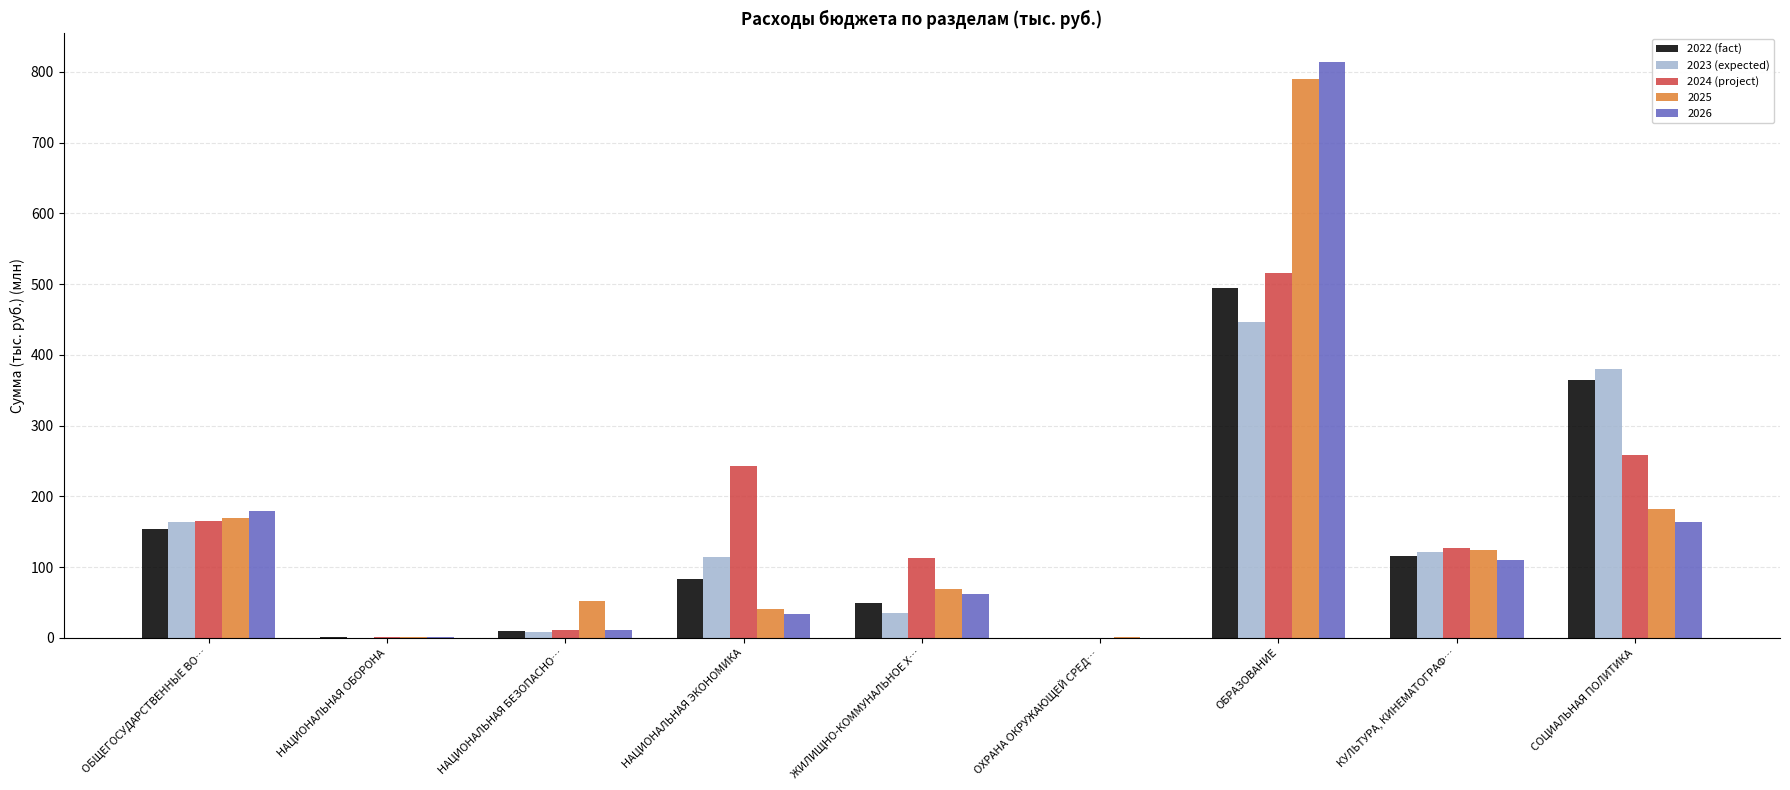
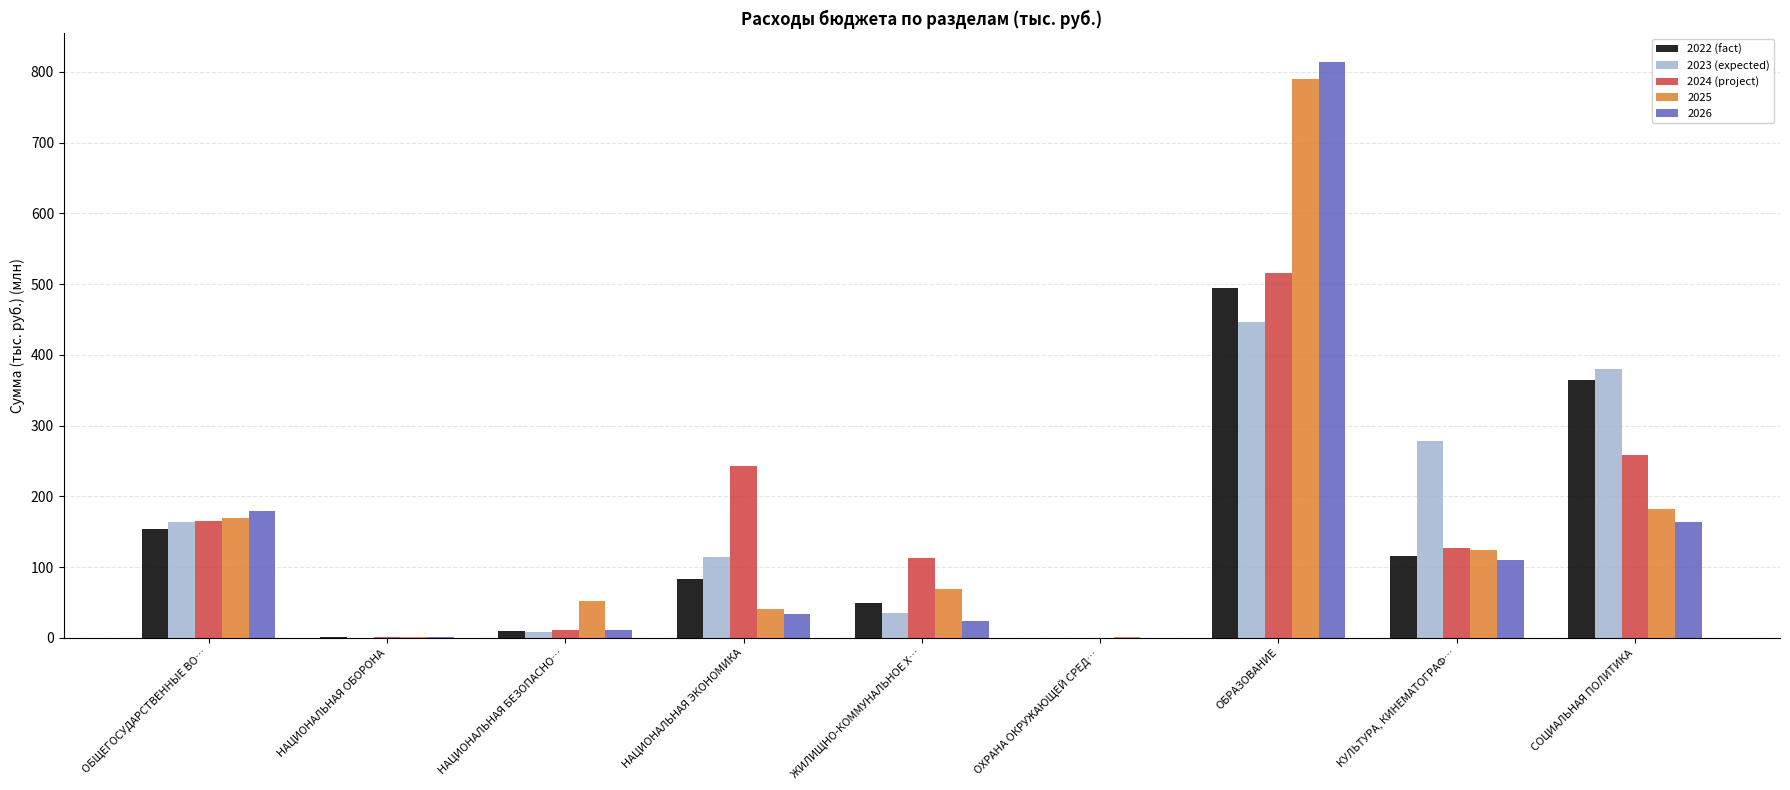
  {
    "2022 (fact)": {
      "ОБЩЕГОСУДАРСТВЕННЫЕ ВО…": 150,
      "НАЦИОНАЛЬНАЯ БЕЗОПАСНО…": 10,
      "НАЦИОНАЛЬНАЯ ЭКОНОМИКА": 80,
      "ЖИЛИЩНО-КОММУНАЛЬНОЕ Х…": 50,
      "ОБРАЗОВАНИЕ": 490,
      "КУЛЬТУРА, КИНЕМАТОГРАФ…": 120,
      "СОЦИАЛЬНАЯ ПОЛИТИКА": 360
    },
    "2023 (expected)": {
      "ОБЩЕГОСУДАРСТВЕННЫЕ ВО…": 160,
      "НАЦИОНАЛЬНАЯ ОБОРОНА": 0,
      "НАЦИОНАЛЬНАЯ БЕЗОПАСНО…": 10,
      "НАЦИОНАЛЬНАЯ ЭКОНОМИКА": 110,
      "ЖИЛИЩНО-КОММУНАЛЬНОЕ Х…": 30,
      "ОХРАНА ОКРУЖАЮЩЕЙ СРЕД…": 0,
      "ОБРАЗОВАНИЕ": 450,
-     "КУЛЬТУРА, КИНЕМАТОГРАФ…": 120,
+     "КУЛЬТУРА, КИНЕМАТОГРАФ…": 280,
      "СОЦИАЛЬНАЯ ПОЛИТИКА": 380
    },
    "2024 (project)": {
      "ОБЩЕГОСУДАРСТВЕННЫЕ ВО…": 160,
      "НАЦИОНАЛЬНАЯ БЕЗОПАСНО…": 10,
      "НАЦИОНАЛЬНАЯ ЭКОНОМИКА": 240,
      "ЖИЛИЩНО-КОММУНАЛЬНОЕ Х…": 110,
      "ОБРАЗОВАНИЕ": 520,
      "КУЛЬТУРА, КИНЕМАТОГРАФ…": 130,
      "СОЦИАЛЬНАЯ ПОЛИТИКА": 260
    },
    "2025": {
      "ОБЩЕГОСУДАРСТВЕННЫЕ ВО…": 170,
      "НАЦИОНАЛЬНАЯ БЕЗОПАСНО…": 50,
      "НАЦИОНАЛЬНАЯ ЭКОНОМИКА": 40,
      "ЖИЛИЩНО-КОММУНАЛЬНОЕ Х…": 70,
      "ОБРАЗОВАНИЕ": 790,
      "КУЛЬТУРА, КИНЕМАТОГРАФ…": 120,
      "СОЦИАЛЬНАЯ ПОЛИТИКА": 180
    },
    "2026": {
      "ОБЩЕГОСУДАРСТВЕННЫЕ ВО…": 180,
      "НАЦИОНАЛЬНАЯ БЕЗОПАСНО…": 10,
      "НАЦИОНАЛЬНАЯ ЭКОНОМИКА": 30,
-     "ЖИЛИЩНО-КОММУНАЛЬНОЕ Х…": 60,
+     "ЖИЛИЩНО-КОММУНАЛЬНОЕ Х…": 20,
      "ОХРАНА ОКРУЖАЮЩЕЙ СРЕД…": 0,
      "ОБРАЗОВАНИЕ": 810,
      "КУЛЬТУРА, КИНЕМАТОГРАФ…": 110,
      "СОЦИАЛЬНАЯ ПОЛИТИКА": 160
    }
  }
